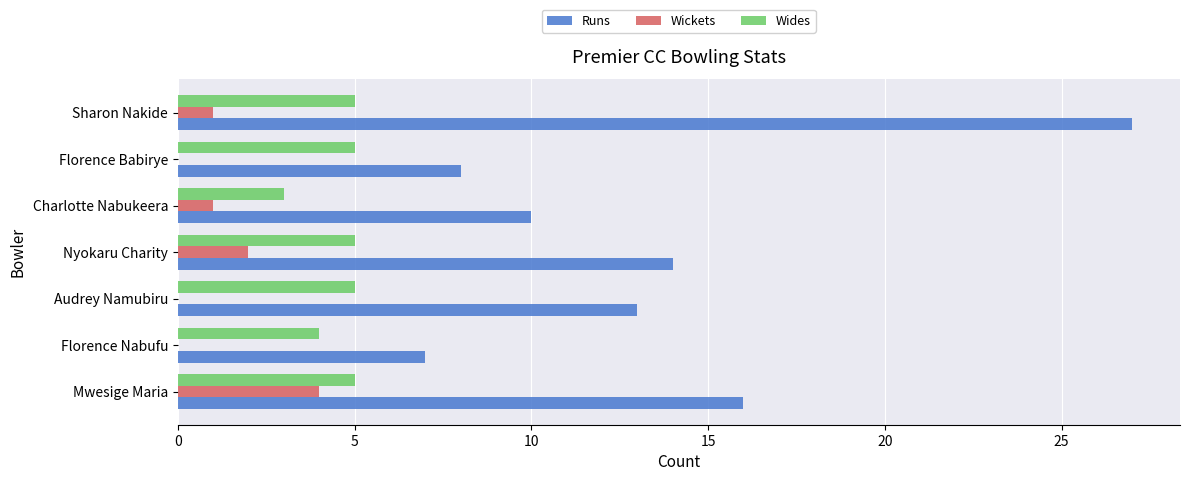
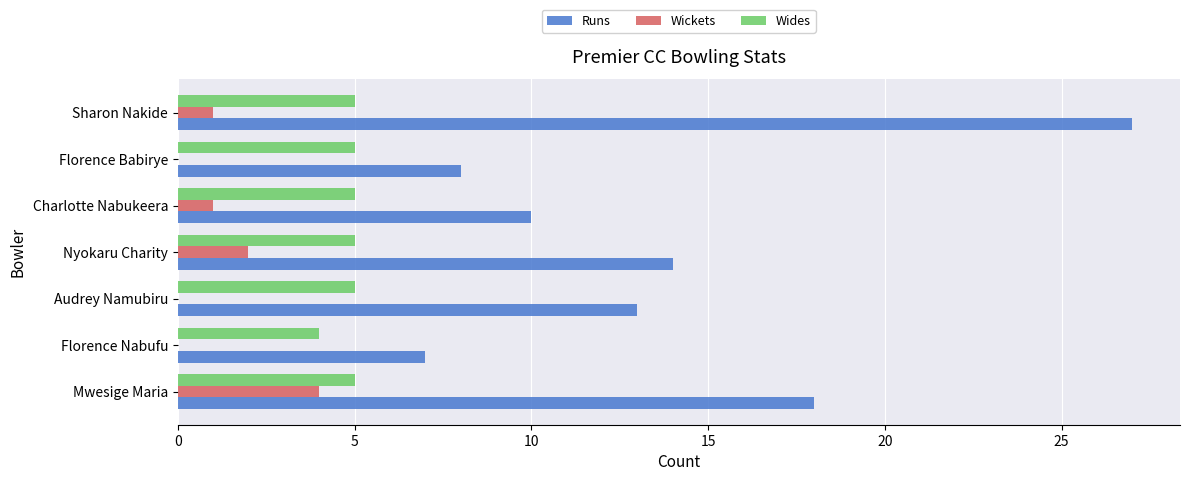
  {
    "Runs": {
      "Sharon Nakide": 27,
      "Florence Babirye": 8,
      "Charlotte Nabukeera": 10,
      "Nyokaru Charity": 14,
      "Audrey Namubiru": 13,
      "Florence Nabufu": 7,
-     "Mwesige Maria": 16
+     "Mwesige Maria": 18
    },
    "Wickets": {
      "Sharon Nakide": 1,
      "Florence Babirye": 0,
      "Charlotte Nabukeera": 1,
      "Nyokaru Charity": 2,
      "Audrey Namubiru": 0,
      "Florence Nabufu": 0,
      "Mwesige Maria": 4
    },
    "Wides": {
      "Sharon Nakide": 5,
      "Florence Babirye": 5,
-     "Charlotte Nabukeera": 3,
+     "Charlotte Nabukeera": 5,
      "Nyokaru Charity": 5,
      "Audrey Namubiru": 5,
      "Florence Nabufu": 4,
      "Mwesige Maria": 5
    }
  }
